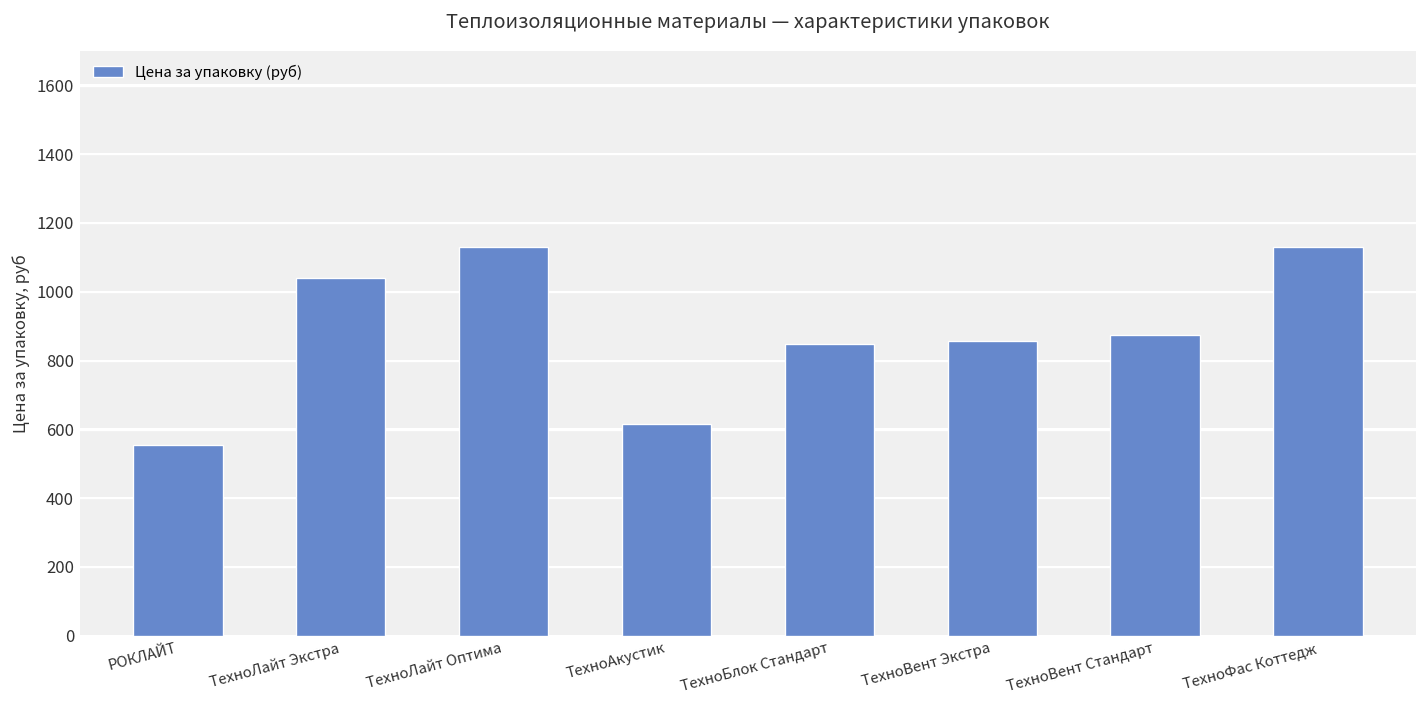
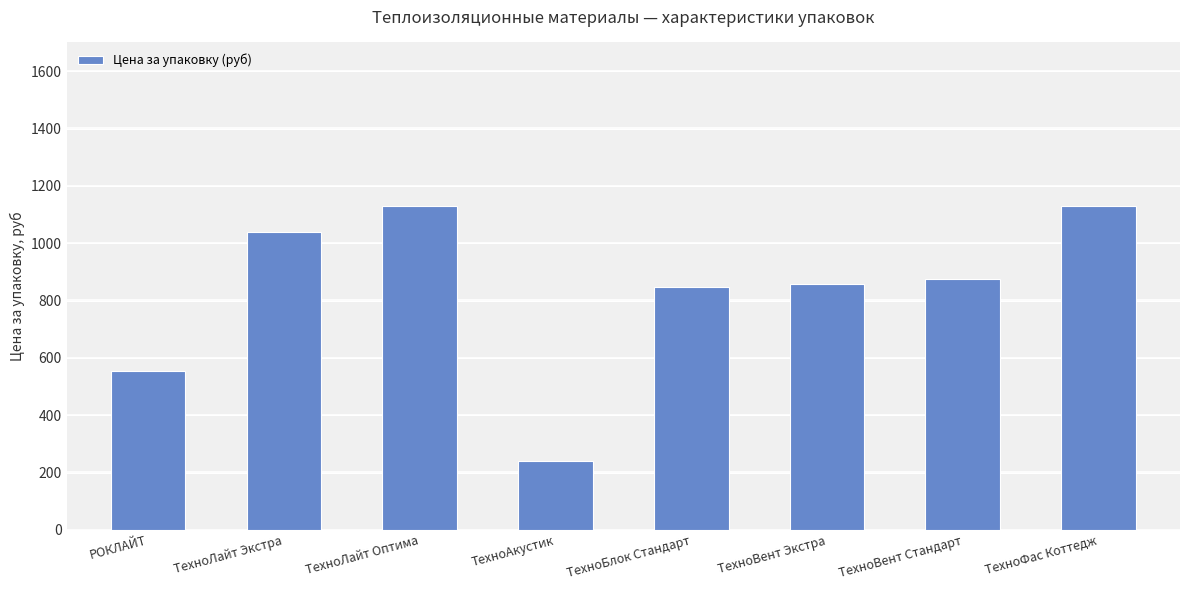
  {
    "РОКЛАЙТ": 550,
    "ТехноЛайт Экстра": 1040,
    "ТехноЛайт Оптима": 1130,
-   "ТехноАкустик": 620,
+   "ТехноАкустик": 240,
    "ТехноБлок Стандарт": 850,
    "ТехноВент Экстра": 860,
    "ТехноВент Стандарт": 870,
    "ТехноФас Коттедж": 1130
  }
